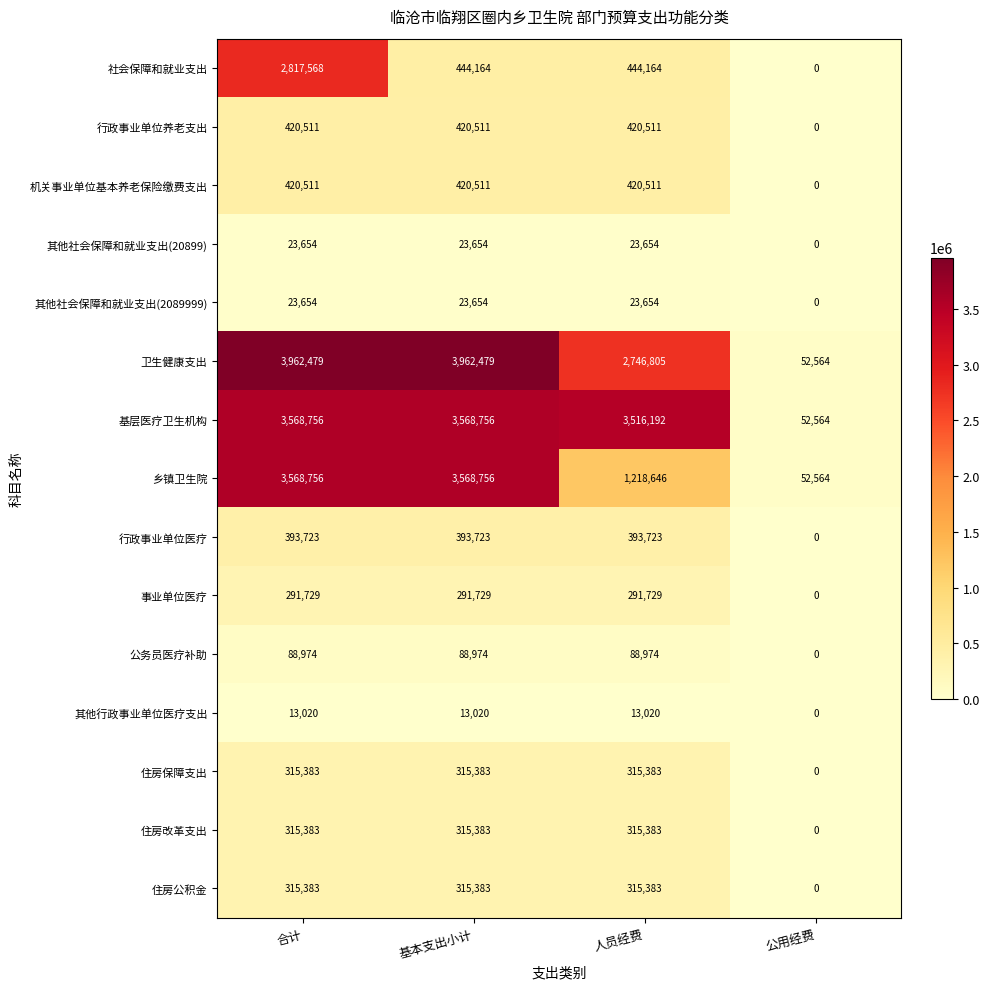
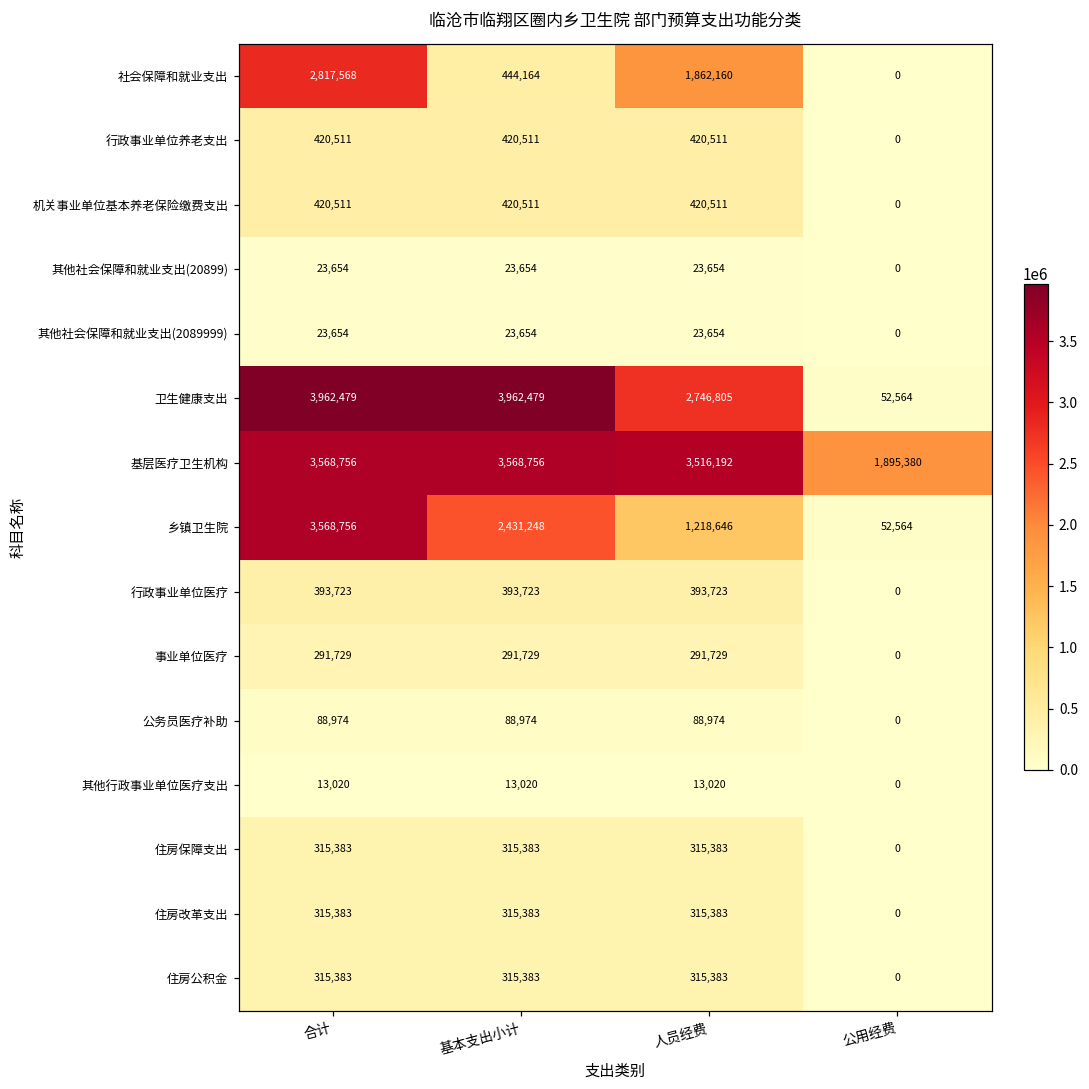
  {
    "社会保障和就业支出": {
      "合计": "2,817,568",
      "基本支出小计": "444,164",
-     "人员经费": "444,164",
+     "人员经费": "1,862,160",
      "公用经费": "0"
    },
    "行政事业单位养老支出": {
      "合计": "420,511",
      "基本支出小计": "420,511",
      "人员经费": "420,511",
      "公用经费": "0"
    },
    "机关事业单位基本养老保险缴费支出": {
      "合计": "420,511",
      "基本支出小计": "420,511",
      "人员经费": "420,511",
      "公用经费": "0"
    },
    "其他社会保障和就业支出(20899)": {
      "合计": "23,654",
      "基本支出小计": "23,654",
      "人员经费": "23,654",
      "公用经费": "0"
    },
    "其他社会保障和就业支出(2089999)": {
      "合计": "23,654",
      "基本支出小计": "23,654",
      "人员经费": "23,654",
      "公用经费": "0"
    },
    "卫生健康支出": {
      "合计": "3,962,479",
      "基本支出小计": "3,962,479",
      "人员经费": "2,746,805",
      "公用经费": "52,564"
    },
    "基层医疗卫生机构": {
      "合计": "3,568,756",
      "基本支出小计": "3,568,756",
      "人员经费": "3,516,192",
-     "公用经费": "52,564"
+     "公用经费": "1,895,380"
    },
    "乡镇卫生院": {
      "合计": "3,568,756",
-     "基本支出小计": "3,568,756",
+     "基本支出小计": "2,431,248",
      "人员经费": "1,218,646",
      "公用经费": "52,564"
    },
    "行政事业单位医疗": {
      "合计": "393,723",
      "基本支出小计": "393,723",
      "人员经费": "393,723",
      "公用经费": "0"
    },
    "事业单位医疗": {
      "合计": "291,729",
      "基本支出小计": "291,729",
      "人员经费": "291,729",
      "公用经费": "0"
    },
    "公务员医疗补助": {
      "合计": "88,974",
      "基本支出小计": "88,974",
      "人员经费": "88,974",
      "公用经费": "0"
    },
    "其他行政事业单位医疗支出": {
      "合计": "13,020",
      "基本支出小计": "13,020",
      "人员经费": "13,020",
      "公用经费": "0"
    },
    "住房保障支出": {
      "合计": "315,383",
      "基本支出小计": "315,383",
      "人员经费": "315,383",
      "公用经费": "0"
    },
    "住房改革支出": {
      "合计": "315,383",
      "基本支出小计": "315,383",
      "人员经费": "315,383",
      "公用经费": "0"
    },
    "住房公积金": {
      "合计": "315,383",
      "基本支出小计": "315,383",
      "人员经费": "315,383",
      "公用经费": "0"
    }
  }
